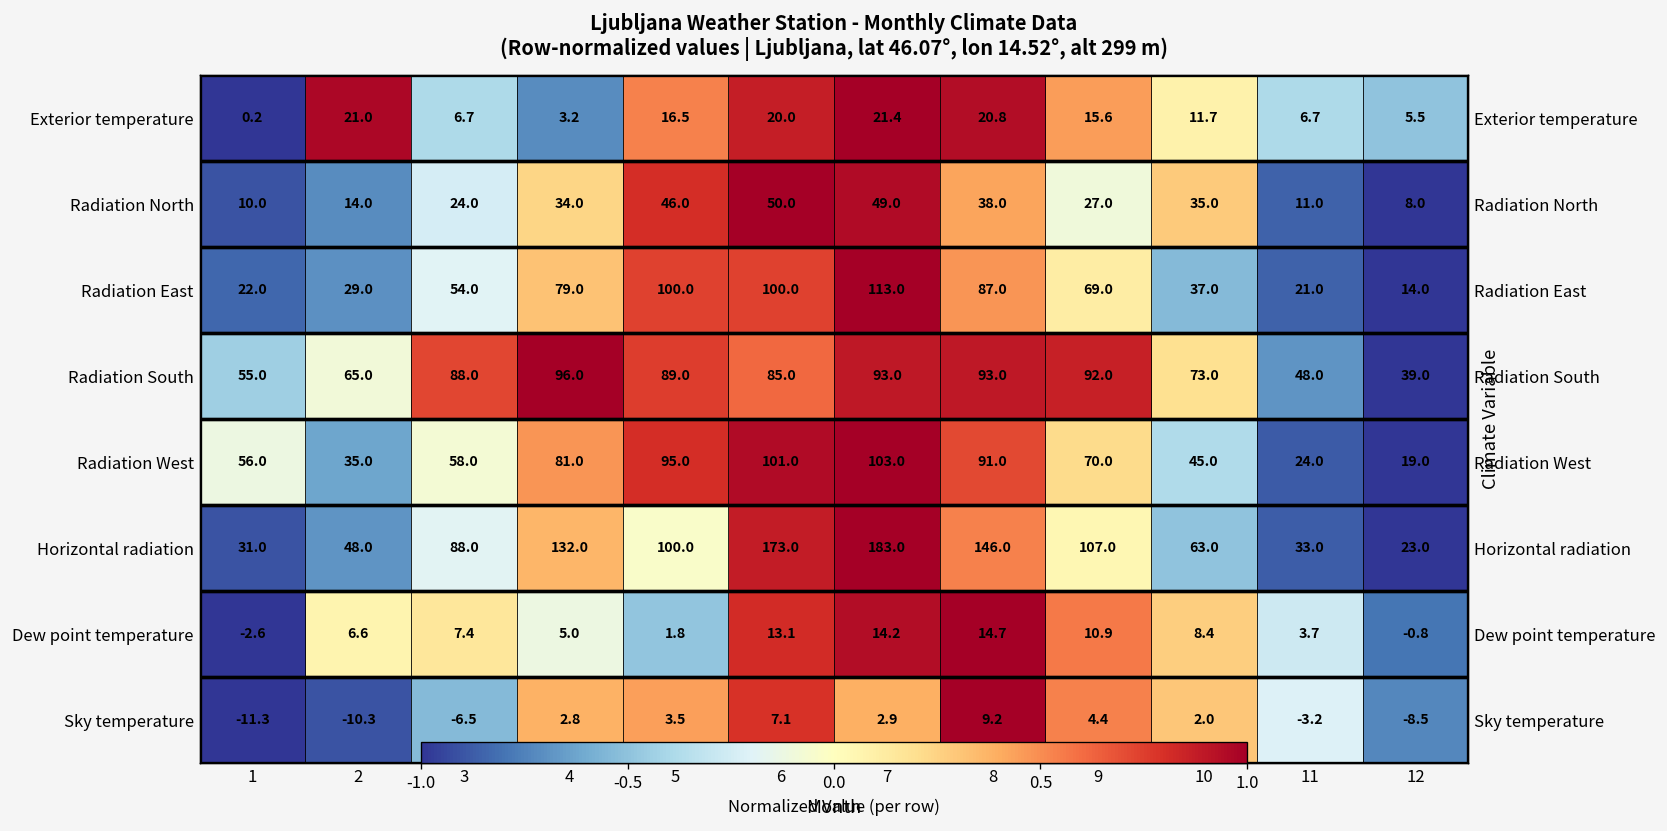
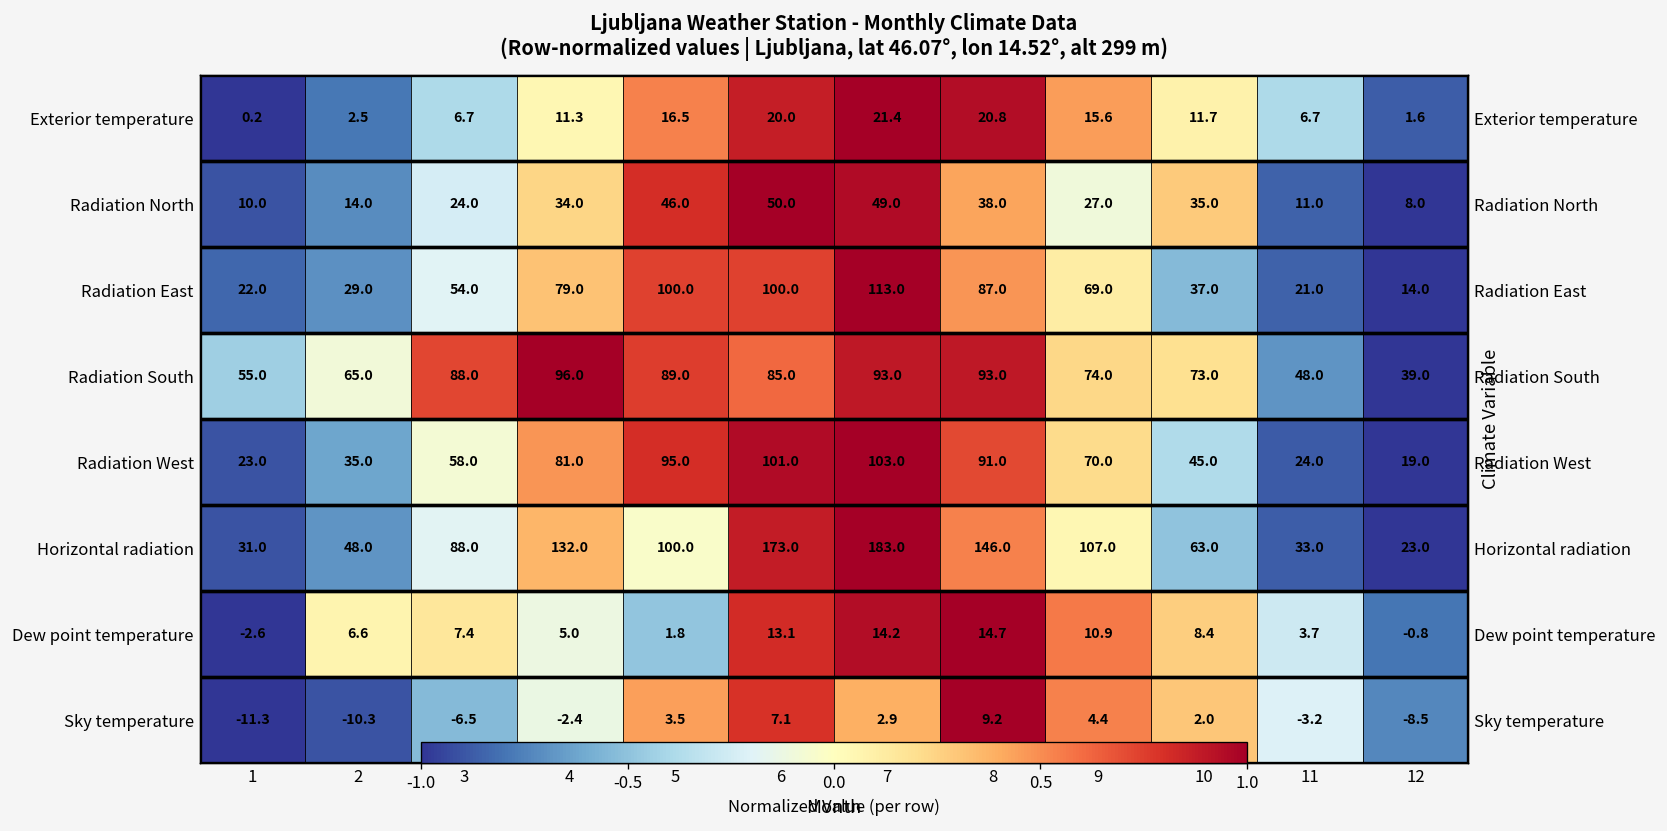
  {
    "Exterior temperature": {
      "1": 0.2,
-     "2": 21.0,
+     "2": 2.5,
      "3": 6.7,
-     "4": 3.2,
+     "4": 11.3,
      "5": 16.5,
      "6": 20.0,
      "7": 21.4,
      "8": 20.8,
      "9": 15.6,
      "10": 11.7,
      "11": 6.7,
-     "12": 5.5
+     "12": 1.6
    },
    "Radiation North": {
      "1": 10.0,
      "2": 14.0,
      "3": 24.0,
      "4": 34.0,
      "5": 46.0,
      "6": 50.0,
      "7": 49.0,
      "8": 38.0,
      "9": 27.0,
      "10": 35.0,
      "11": 11.0,
      "12": 8.0
    },
    "Radiation East": {
      "1": 22.0,
      "2": 29.0,
      "3": 54.0,
      "4": 79.0,
      "5": 100.0,
      "6": 100.0,
      "7": 113.0,
      "8": 87.0,
      "9": 69.0,
      "10": 37.0,
      "11": 21.0,
      "12": 14.0
    },
    "Radiation South": {
      "1": 55.0,
      "2": 65.0,
      "3": 88.0,
      "4": 96.0,
      "5": 89.0,
      "6": 85.0,
      "7": 93.0,
      "8": 93.0,
-     "9": 92.0,
+     "9": 74.0,
      "10": 73.0,
      "11": 48.0,
      "12": 39.0
    },
    "Radiation West": {
-     "1": 56.0,
+     "1": 23.0,
      "2": 35.0,
      "3": 58.0,
      "4": 81.0,
      "5": 95.0,
      "6": 101.0,
      "7": 103.0,
      "8": 91.0,
      "9": 70.0,
      "10": 45.0,
      "11": 24.0,
      "12": 19.0
    },
    "Horizontal radiation": {
      "1": 31.0,
      "2": 48.0,
      "3": 88.0,
      "4": 132.0,
      "5": 100.0,
      "6": 173.0,
      "7": 183.0,
      "8": 146.0,
      "9": 107.0,
      "10": 63.0,
      "11": 33.0,
      "12": 23.0
    },
    "Dew point temperature": {
      "1": -2.6,
      "2": 6.6,
      "3": 7.4,
      "4": 5.0,
      "5": 1.8,
      "6": 13.1,
      "7": 14.2,
      "8": 14.7,
      "9": 10.9,
      "10": 8.4,
      "11": 3.7,
      "12": -0.8
    },
    "Sky temperature": {
      "1": -11.3,
      "2": -10.3,
      "3": -6.5,
-     "4": 2.8,
+     "4": -2.4,
      "5": 3.5,
      "6": 7.1,
      "7": 2.9,
      "8": 9.2,
      "9": 4.4,
      "10": 2.0,
      "11": -3.2,
      "12": -8.5
    }
  }
